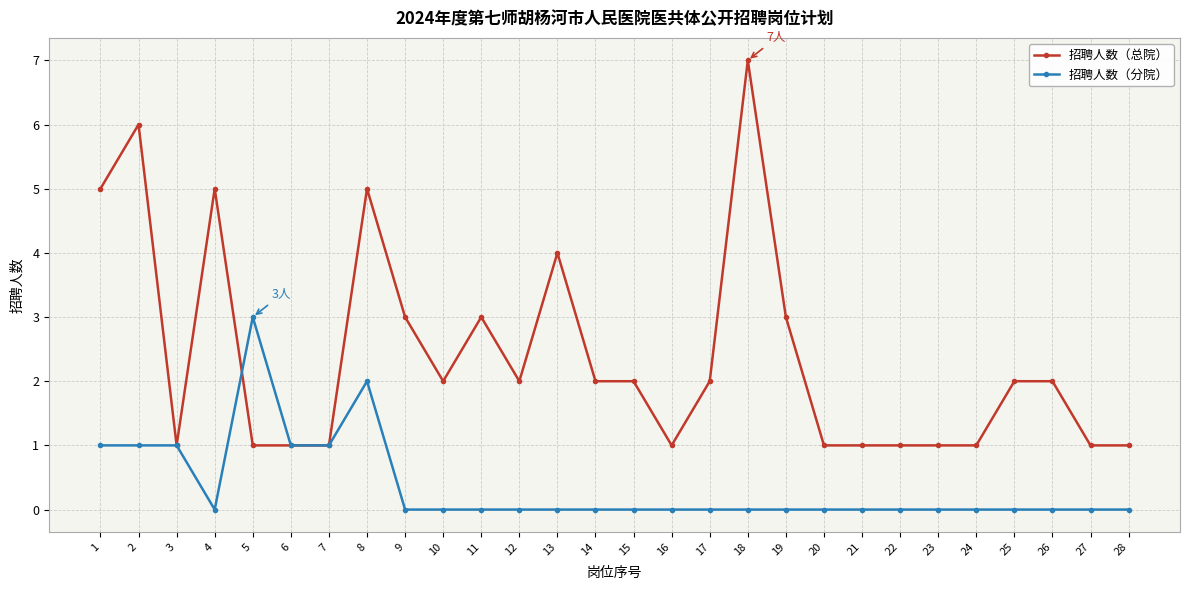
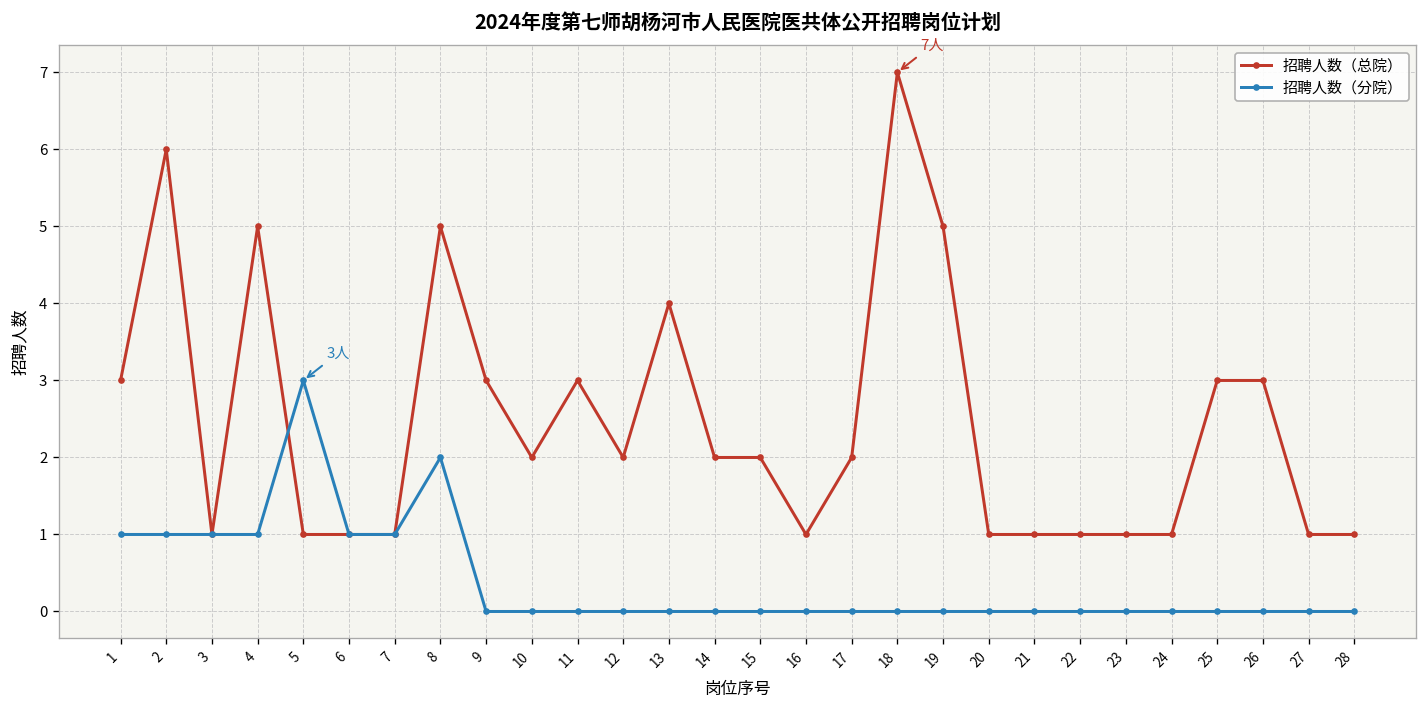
  {
    "招聘人数（总院）": {
-     "1": 5,
+     "1": 3,
      "2": 6,
      "4": 5,
      "5": 1,
      "8": 5,
      "9": 3,
      "10": 2,
      "11": 3,
      "12": 2,
      "13": 4,
      "14": 2,
      "15": 2,
      "16": 1,
      "17": 2,
-     "19": 3,
+     "19": 5,
      "20": 1,
      "21": 1,
      "22": 1,
      "23": 1,
      "24": 1,
-     "25": 2,
-     "26": 2,
+     "25": 3,
+     "26": 3,
      "27": 1,
      "28": 1
    },
    "招聘人数（分院）": {
      "1": 1,
      "2": 1,
-     "4": 0,
+     "4": 1,
      "8": 2,
      "9": 0,
      "10": 0,
      "11": 0,
      "12": 0,
      "13": 0,
      "14": 0,
      "15": 0,
      "16": 0,
      "17": 0,
      "18": 0,
      "19": 0,
      "20": 0,
      "21": 0,
      "22": 0,
      "23": 0,
      "24": 0,
      "25": 0,
      "26": 0,
      "27": 0,
      "28": 0
    }
  }
